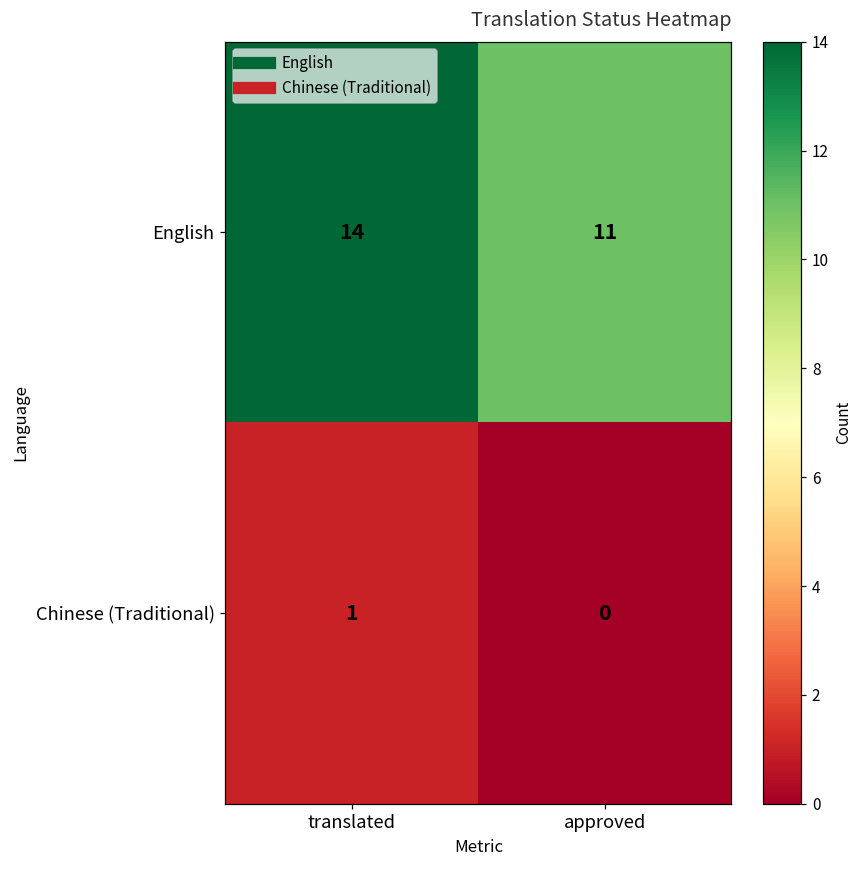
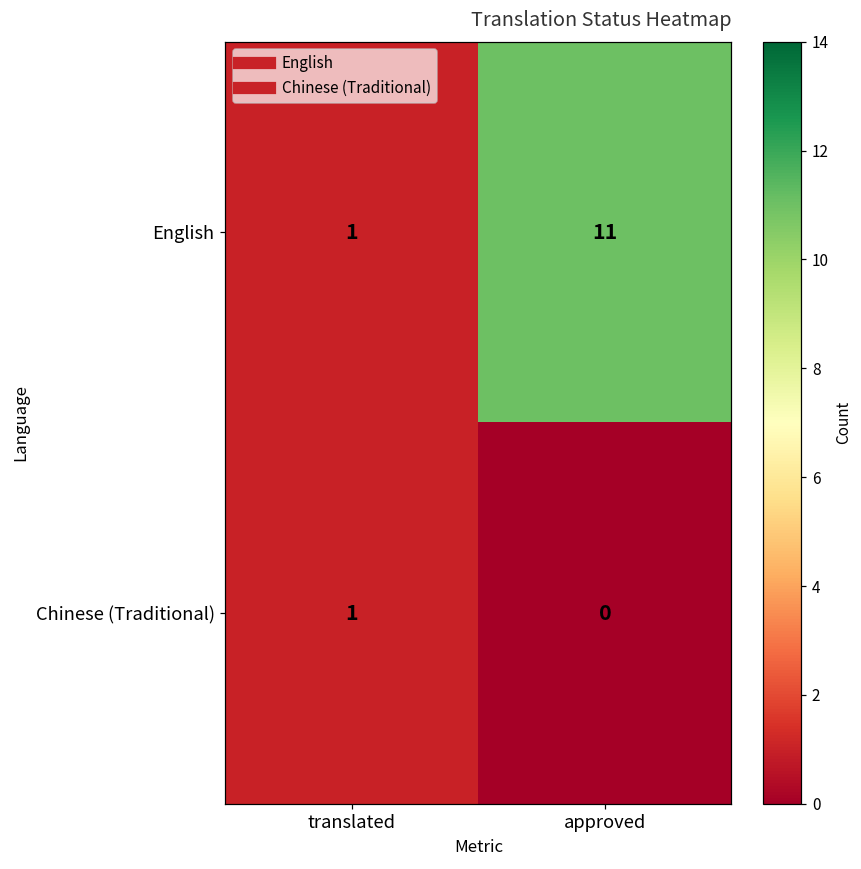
  {
    "English": {
-     "translated": 14,
+     "translated": 1,
      "approved": 11
    },
    "Chinese (Traditional)": {
      "translated": 1,
      "approved": 0
    }
  }
